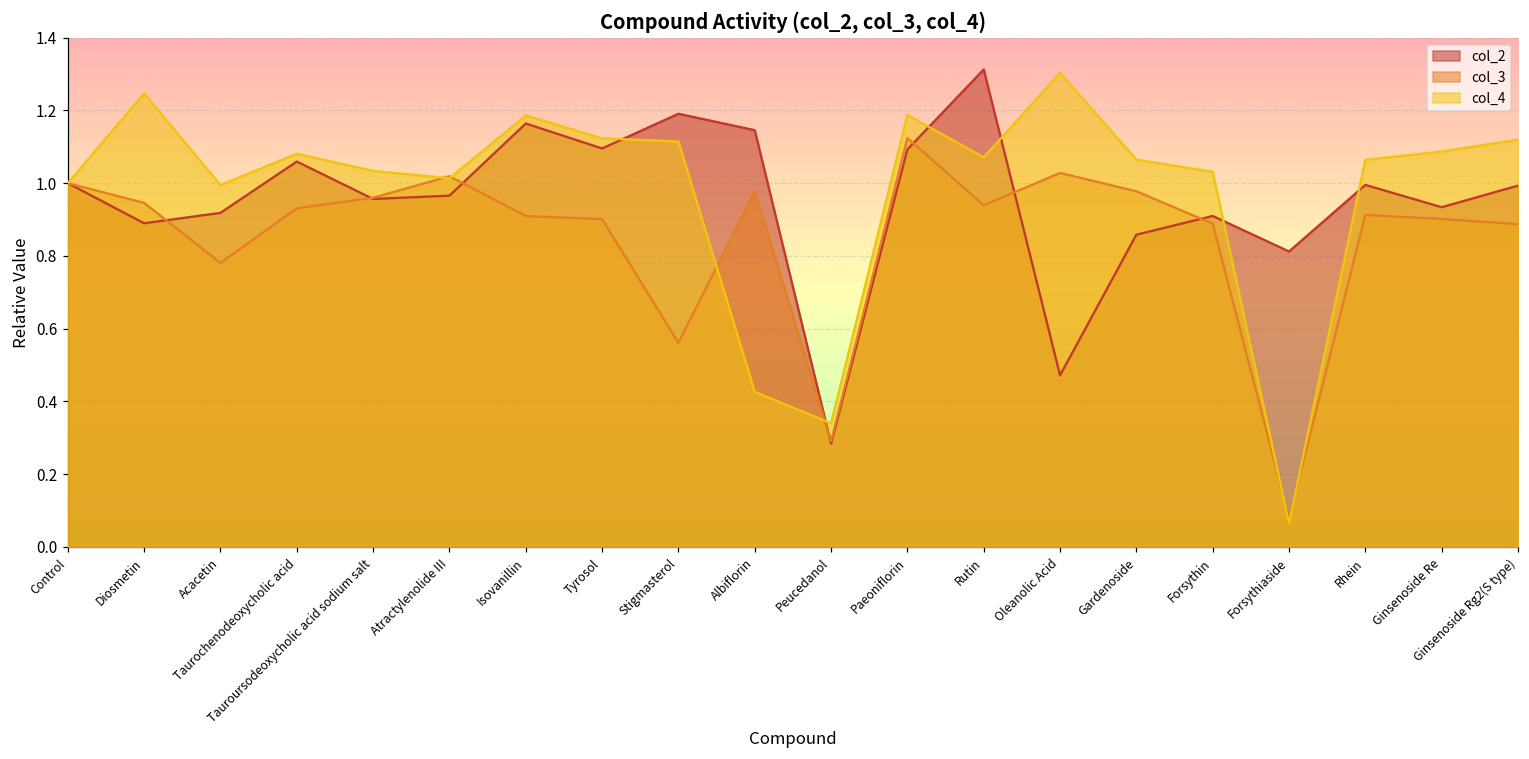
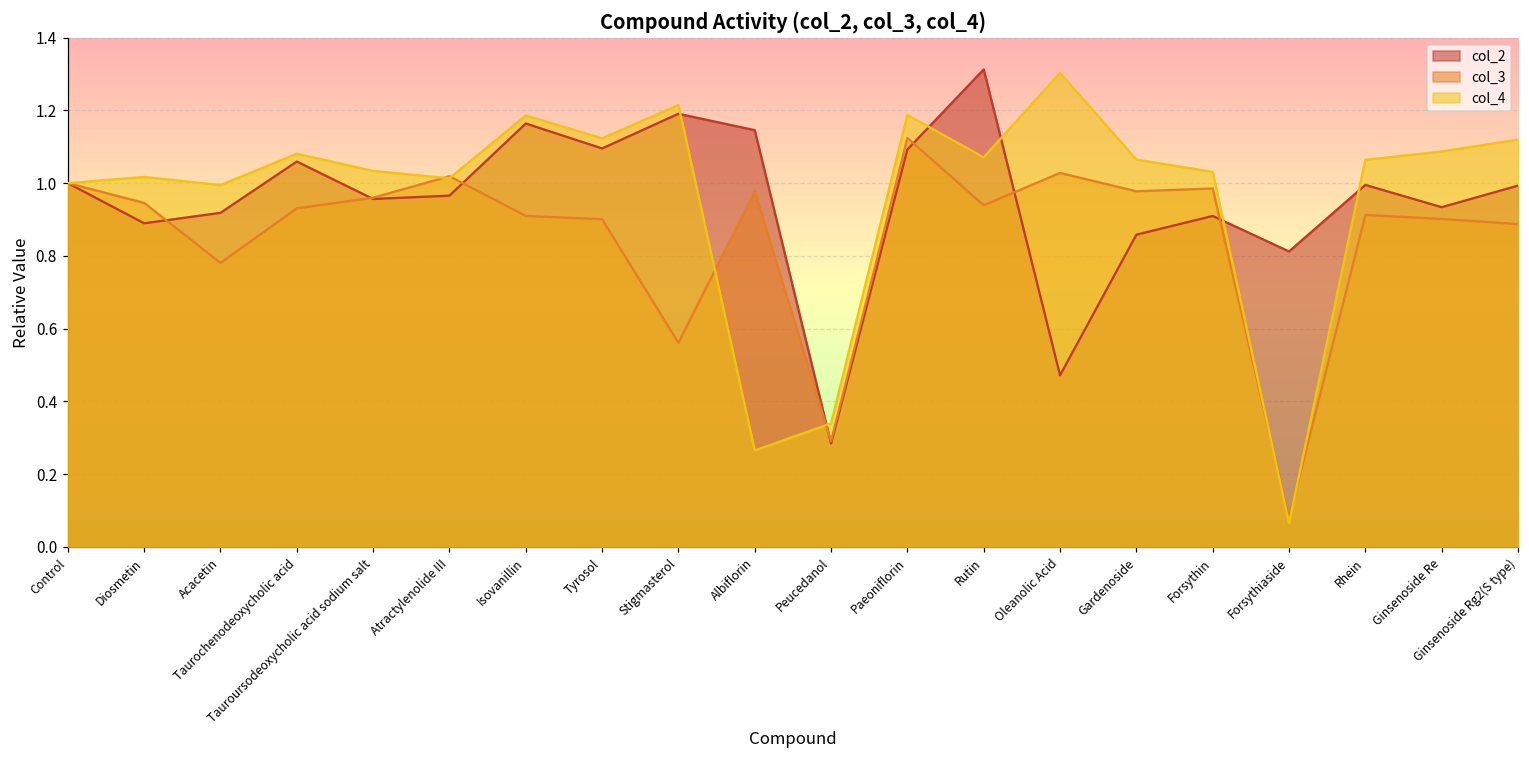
  {
    "col_2": {
      "Diosmetin": 0.89,
      "Acacetin": 0.92,
      "Taurochenodeoxycholic acid": 1.06,
      "Atractylenolide III": 0.97,
      "Isovanillin": 1.16,
      "Tyrosol": 1.10,
      "Stigmasterol": 1.19,
      "Albiflorin": 1.15,
      "Paeoniflorin": 1.09,
      "Rutin": 1.31,
      "Oleanolic Acid": 0.47,
      "Gardenoside": 0.86,
      "Forsythin": 0.91,
      "Forsythiaside": 0.81,
      "Rhein": 1.00,
      "Ginsenoside Re": 0.93,
      "Ginsenoside Rg2(S type)": 0.99
    },
    "col_3": {
      "Diosmetin": 0.95,
      "Acacetin": 0.78,
      "Taurochenodeoxycholic acid": 0.93,
      "Isovanillin": 0.91,
      "Tyrosol": 0.90,
      "Stigmasterol": 0.56,
      "Albiflorin": 0.98,
      "Paeoniflorin": 1.12,
      "Rutin": 0.94,
      "Oleanolic Acid": 1.03,
      "Gardenoside": 0.98,
-     "Forsythin": 0.89,
+     "Forsythin": 0.99,
      "Forsythiaside": 0.08,
      "Rhein": 0.91,
      "Ginsenoside Re": 0.90,
      "Ginsenoside Rg2(S type)": 0.89
    },
    "col_4": {
-     "Diosmetin": 1.25,
+     "Diosmetin": 1.02,
      "Acacetin": 0.99,
      "Taurochenodeoxycholic acid": 1.08,
      "Tauroursodeoxycholic acid sodium salt": 1.03,
      "Isovanillin": 1.19,
      "Tyrosol": 1.12,
-     "Stigmasterol": 1.11,
-     "Albiflorin": 0.43,
+     "Stigmasterol": 1.21,
+     "Albiflorin": 0.26,
      "Peucedanol": 0.34,
      "Paeoniflorin": 1.19,
      "Rutin": 1.07,
      "Oleanolic Acid": 1.30,
      "Gardenoside": 1.06,
      "Forsythin": 1.03,
      "Rhein": 1.06,
      "Ginsenoside Re": 1.09,
      "Ginsenoside Rg2(S type)": 1.12
    }
  }
